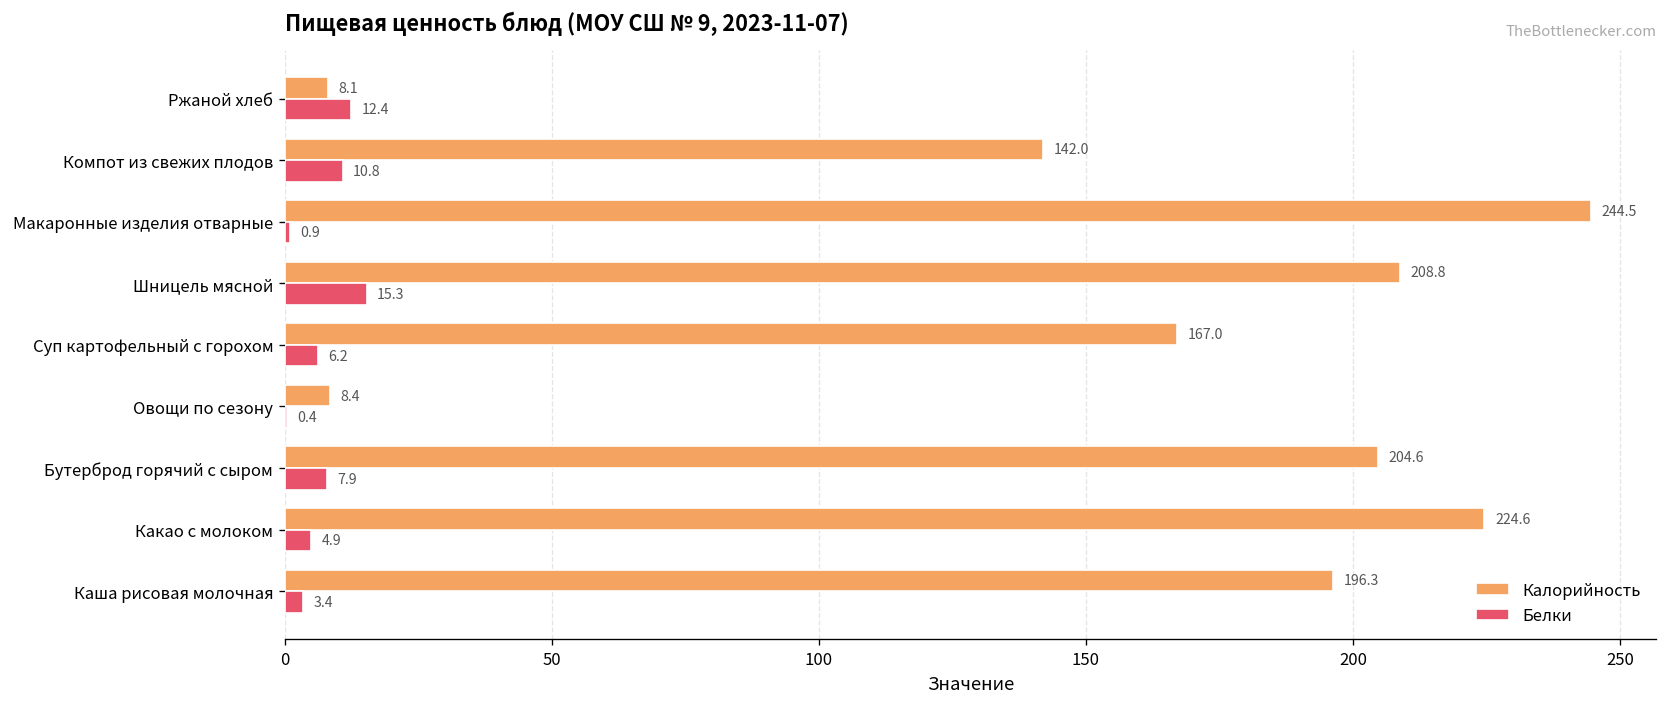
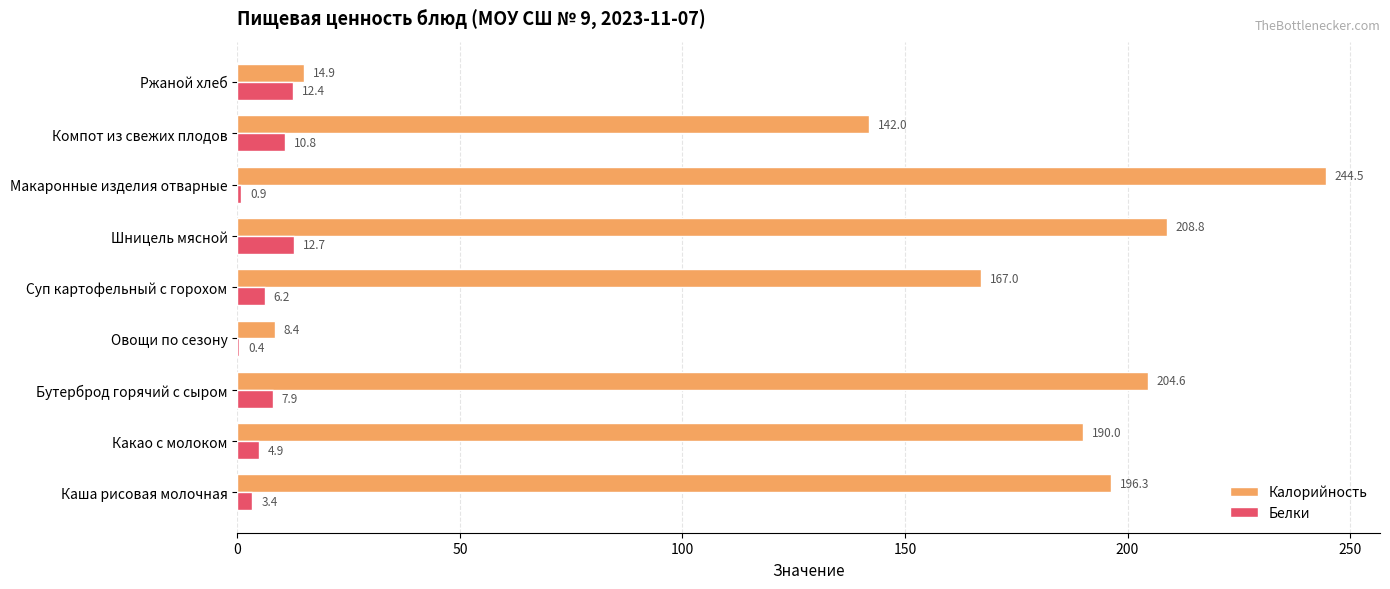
  {
    "Калорийность": {
-     "Ржаной хлеб": 8.1,
+     "Ржаной хлеб": 14.9,
      "Компот из свежих плодов": 142.0,
      "Макаронные изделия отварные": 244.5,
      "Шницель мясной": 208.8,
      "Суп картофельный с горохом": 167.0,
      "Овощи по сезону": 8.4,
      "Бутерброд горячий с сыром": 204.6,
-     "Какао с молоком": 224.6,
+     "Какао с молоком": 190.0,
      "Каша рисовая молочная": 196.3
    },
    "Белки": {
      "Ржаной хлеб": 12.4,
      "Компот из свежих плодов": 10.8,
      "Макаронные изделия отварные": 0.9,
-     "Шницель мясной": 15.3,
+     "Шницель мясной": 12.7,
      "Суп картофельный с горохом": 6.2,
      "Овощи по сезону": 0.4,
      "Бутерброд горячий с сыром": 7.9,
      "Какао с молоком": 4.9,
      "Каша рисовая молочная": 3.4
    }
  }
